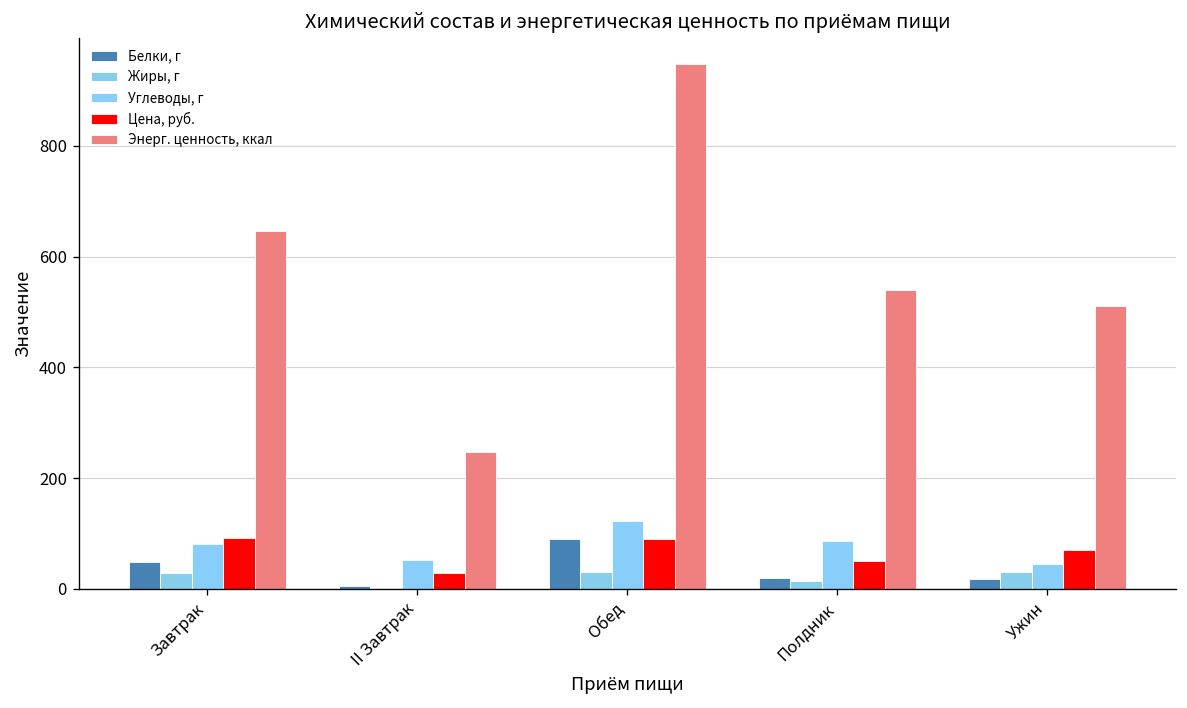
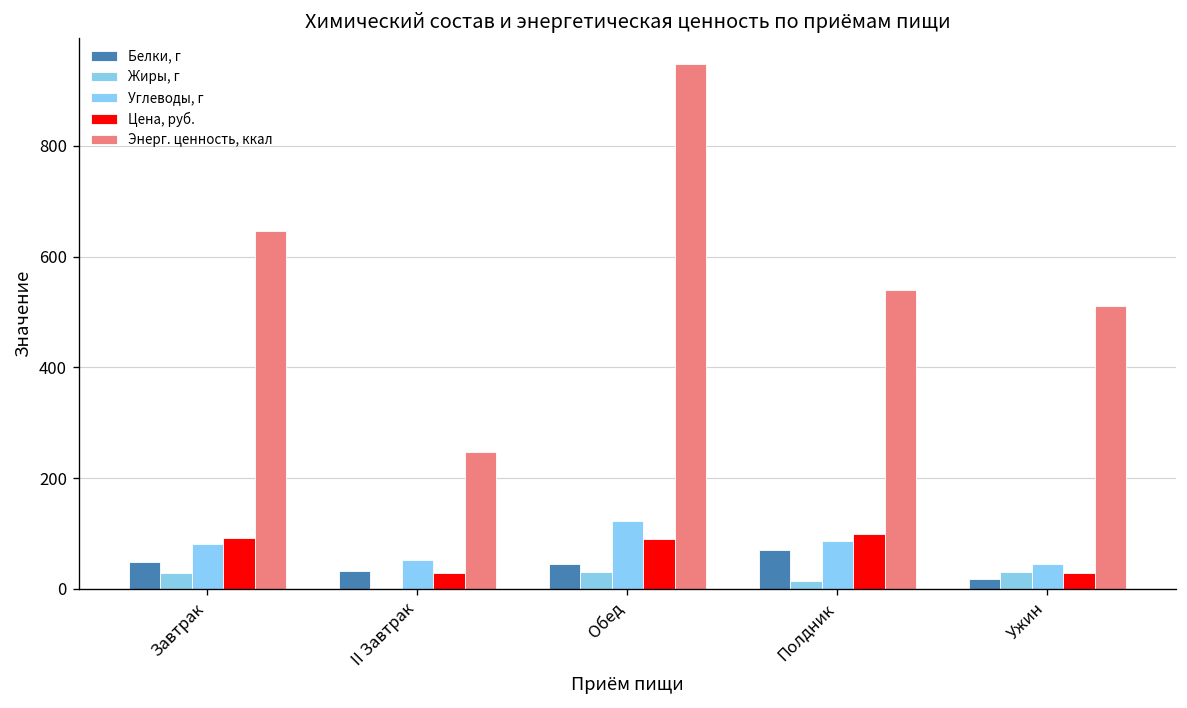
  {
    "Белки, г": {
      "Завтрак": 50,
-     "II Завтрак": 0,
-     "Обед": 90,
-     "Полдник": 20,
+     "II Завтрак": 30,
+     "Обед": 40,
+     "Полдник": 70,
      "Ужин": 20
    },
    "Цена, руб.": {
      "Завтрак": 90,
      "II Завтрак": 30,
      "Обед": 90,
-     "Полдник": 50,
-     "Ужин": 70
+     "Полдник": 100,
+     "Ужин": 30
    },
    "Энерг. ценность, ккал": {
      "Завтрак": 650,
      "II Завтрак": 250,
      "Обед": 950,
      "Полдник": 540,
      "Ужин": 510
    }
  }
